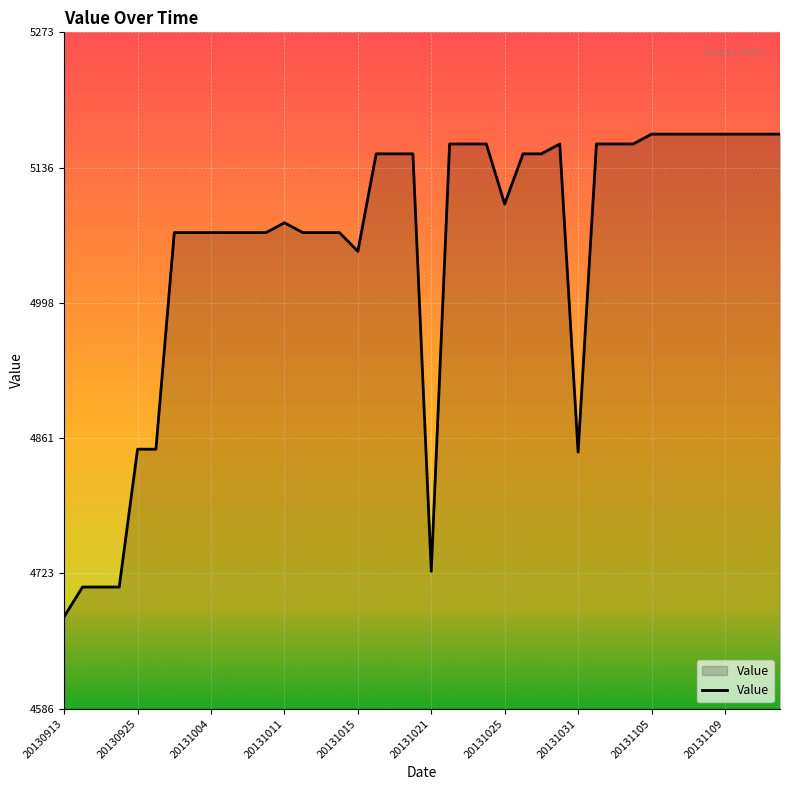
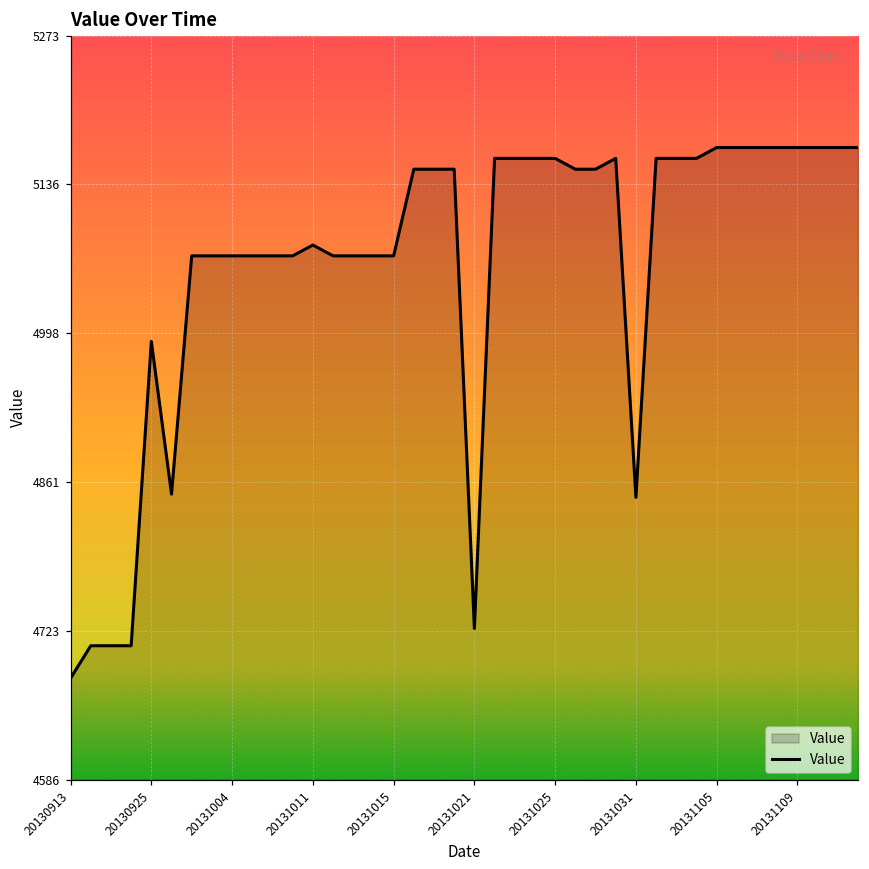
  {
    "20130913": 4680,
-   "20130925": 4850,
+   "20130925": 4990,
    "20131011": 5080,
-   "20131015": 5050,
+   "20131015": 5070,
    "20131021": 4730,
-   "20131025": 5100,
+   "20131025": 5160,
    "20131031": 4850,
    "20131105": 5170,
    "20131109": 5170
  }
